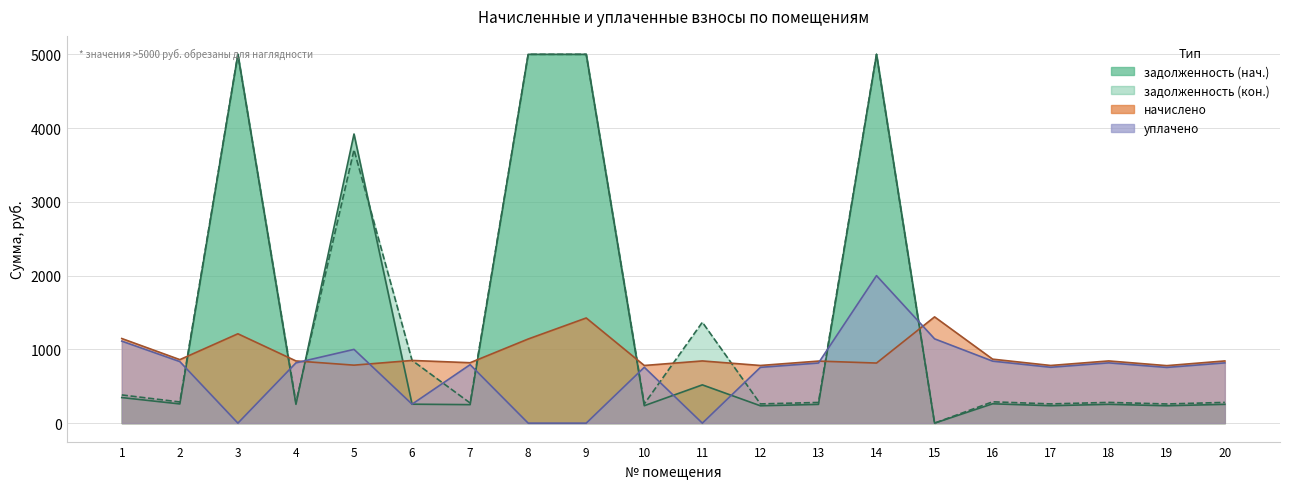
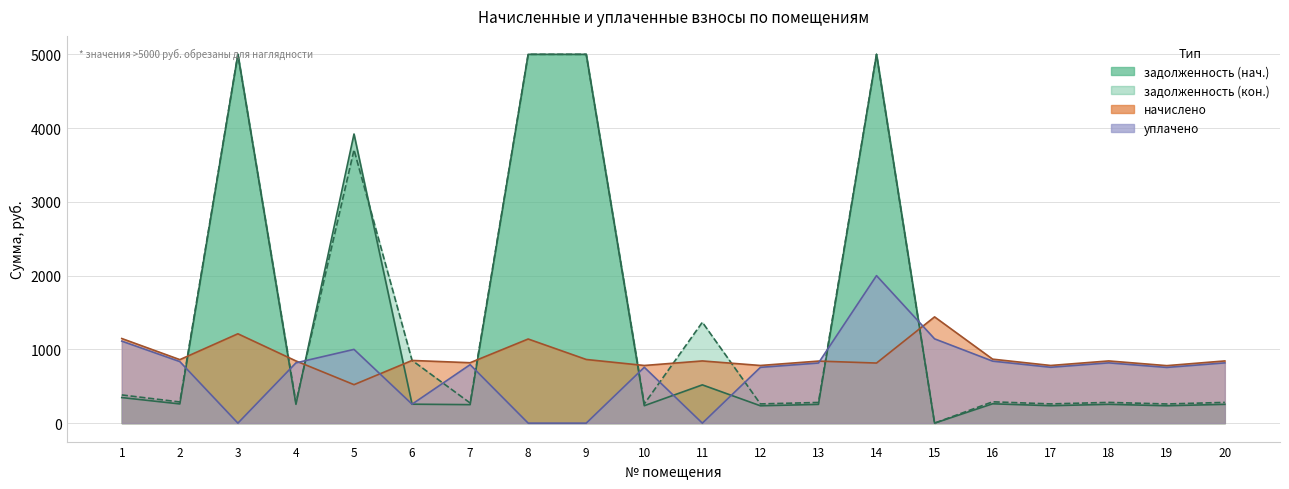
  {
    "начислено": {
      "1": 1100,
      "3": 1200,
-     "5": 800,
+     "5": 500,
      "8": 1100,
-     "9": 1400,
+     "9": 900,
      "11": 800,
      "14": 800,
      "15": 1400
    }
  }
